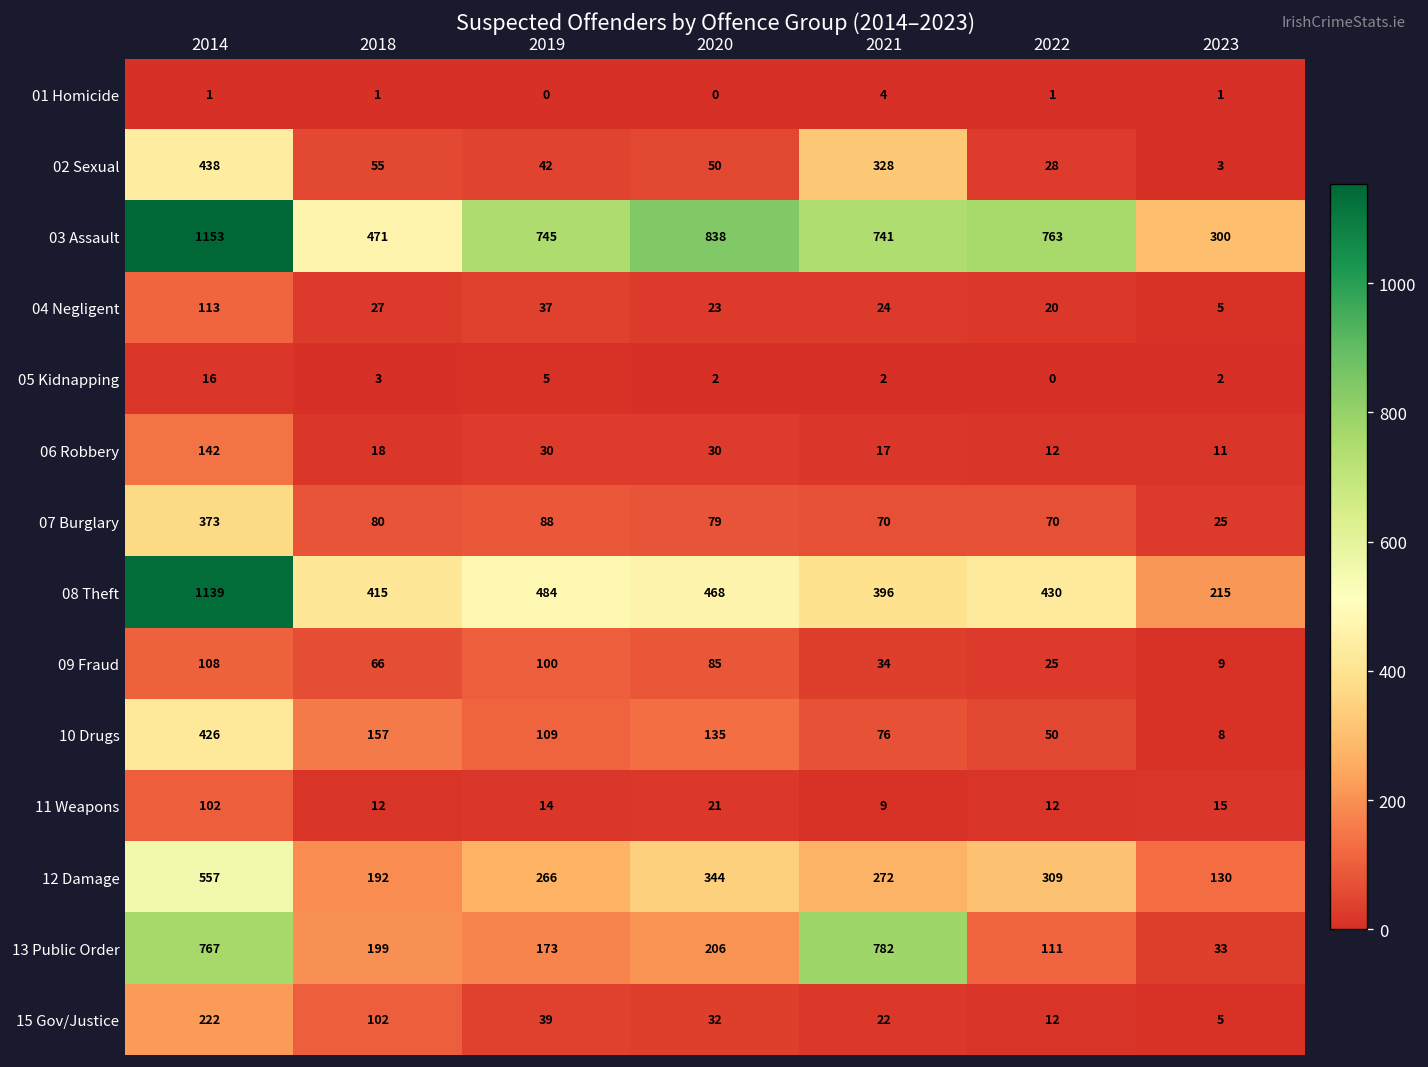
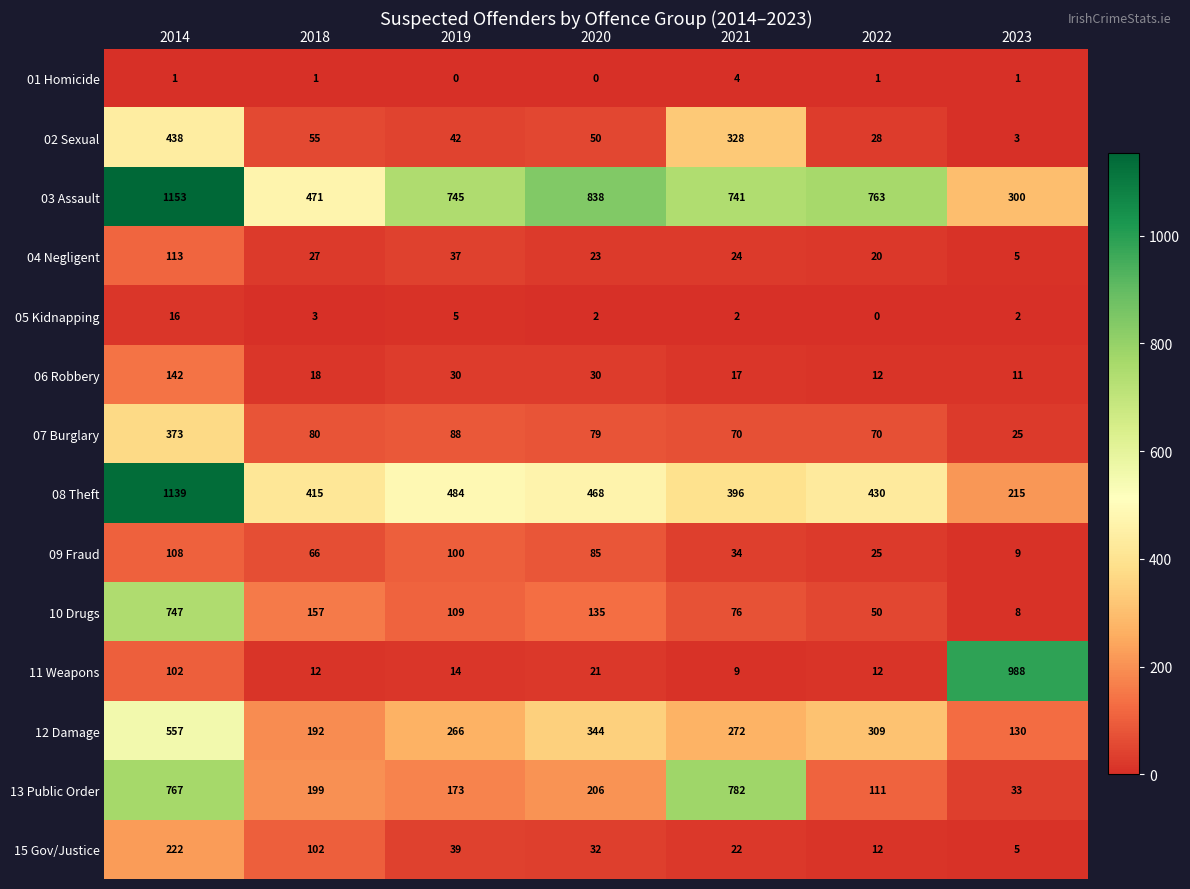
  {
    "01 Homicide": {
      "2014": 1,
      "2018": 1,
      "2019": 0,
      "2020": 0,
      "2021": 4,
      "2022": 1,
      "2023": 1
    },
    "02 Sexual": {
      "2014": 438,
      "2018": 55,
      "2019": 42,
      "2020": 50,
      "2021": 328,
      "2022": 28,
      "2023": 3
    },
    "03 Assault": {
      "2014": 1153,
      "2018": 471,
      "2019": 745,
      "2020": 838,
      "2021": 741,
      "2022": 763,
      "2023": 300
    },
    "04 Negligent": {
      "2014": 113,
      "2018": 27,
      "2019": 37,
      "2020": 23,
      "2021": 24,
      "2022": 20,
      "2023": 5
    },
    "05 Kidnapping": {
      "2014": 16,
      "2018": 3,
      "2019": 5,
      "2020": 2,
      "2021": 2,
      "2022": 0,
      "2023": 2
    },
    "06 Robbery": {
      "2014": 142,
      "2018": 18,
      "2019": 30,
      "2020": 30,
      "2021": 17,
      "2022": 12,
      "2023": 11
    },
    "07 Burglary": {
      "2014": 373,
      "2018": 80,
      "2019": 88,
      "2020": 79,
      "2021": 70,
      "2022": 70,
      "2023": 25
    },
    "08 Theft": {
      "2014": 1139,
      "2018": 415,
      "2019": 484,
      "2020": 468,
      "2021": 396,
      "2022": 430,
      "2023": 215
    },
    "09 Fraud": {
      "2014": 108,
      "2018": 66,
      "2019": 100,
      "2020": 85,
      "2021": 34,
      "2022": 25,
      "2023": 9
    },
    "10 Drugs": {
-     "2014": 426,
+     "2014": 747,
      "2018": 157,
      "2019": 109,
      "2020": 135,
      "2021": 76,
      "2022": 50,
      "2023": 8
    },
    "11 Weapons": {
      "2014": 102,
      "2018": 12,
      "2019": 14,
      "2020": 21,
      "2021": 9,
      "2022": 12,
-     "2023": 15
+     "2023": 988
    },
    "12 Damage": {
      "2014": 557,
      "2018": 192,
      "2019": 266,
      "2020": 344,
      "2021": 272,
      "2022": 309,
      "2023": 130
    },
    "13 Public Order": {
      "2014": 767,
      "2018": 199,
      "2019": 173,
      "2020": 206,
      "2021": 782,
      "2022": 111,
      "2023": 33
    },
    "15 Gov/Justice": {
      "2014": 222,
      "2018": 102,
      "2019": 39,
      "2020": 32,
      "2021": 22,
      "2022": 12,
      "2023": 5
    }
  }
